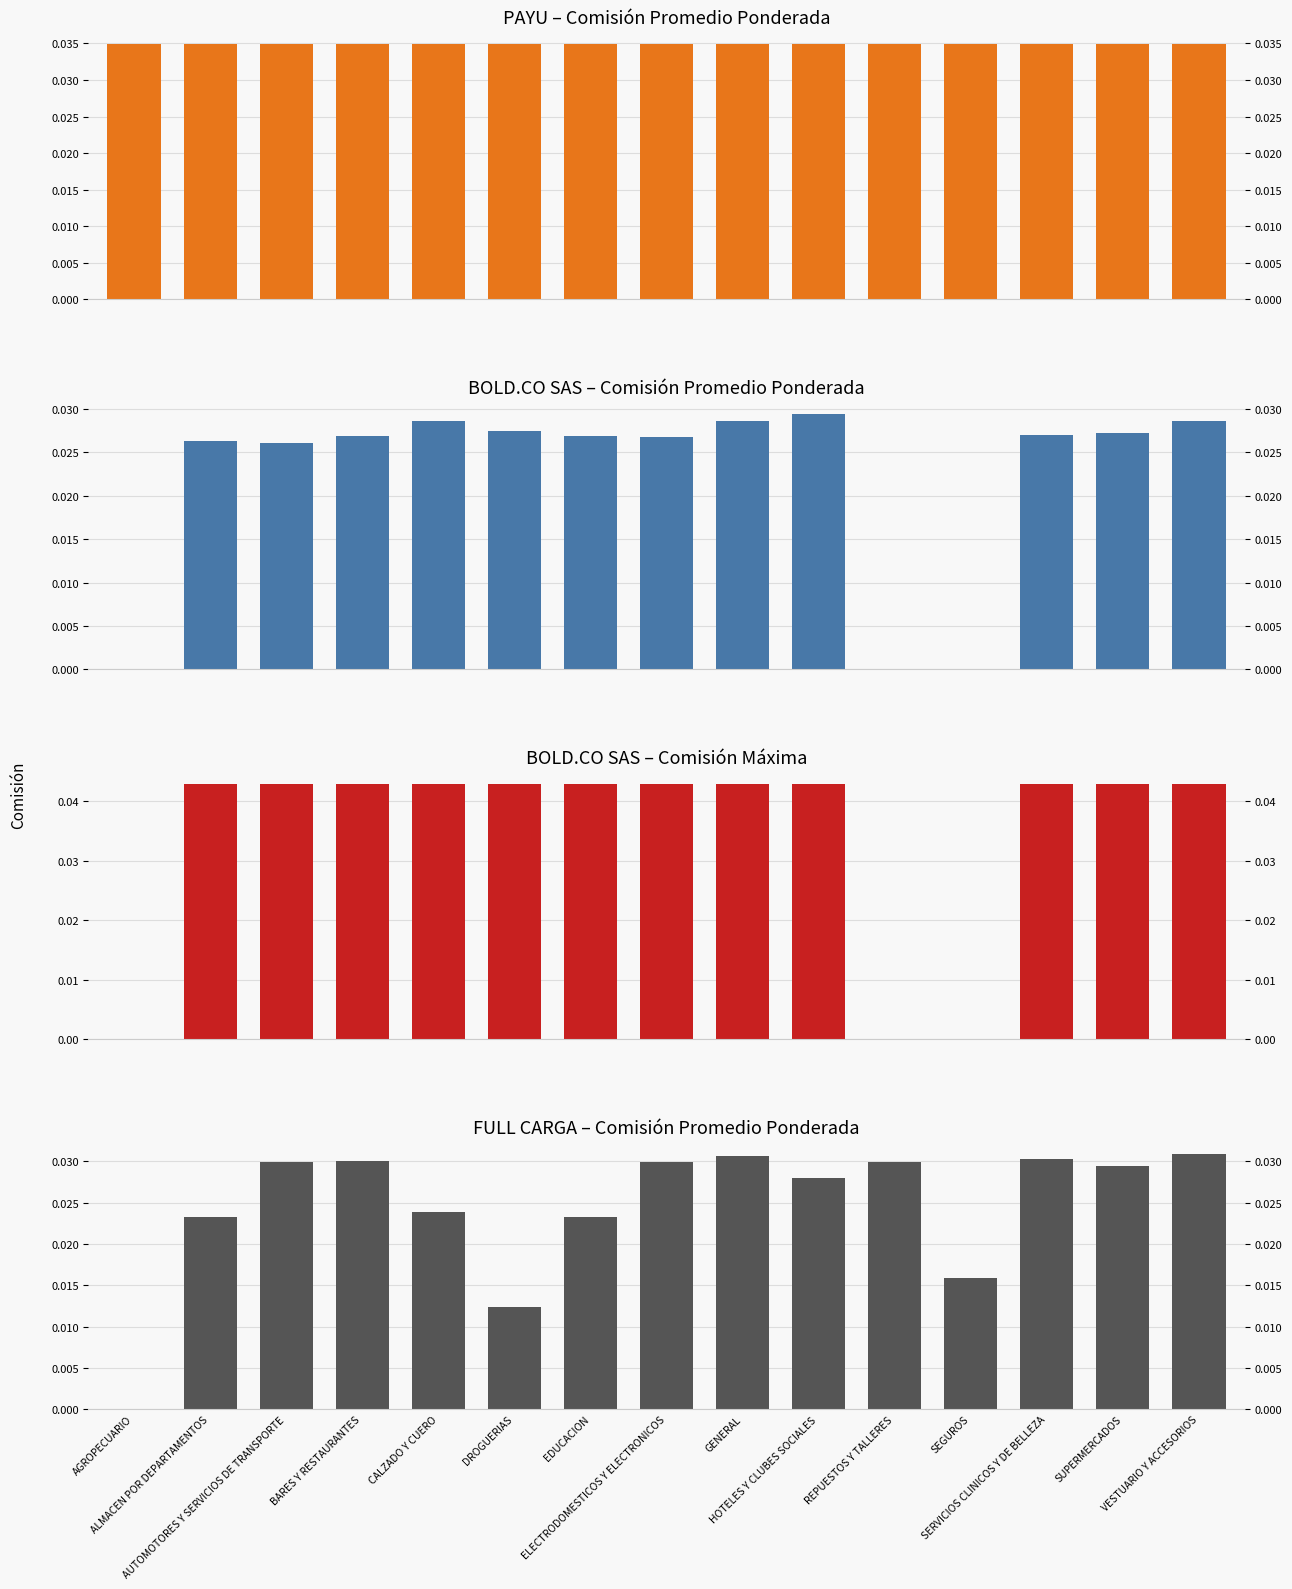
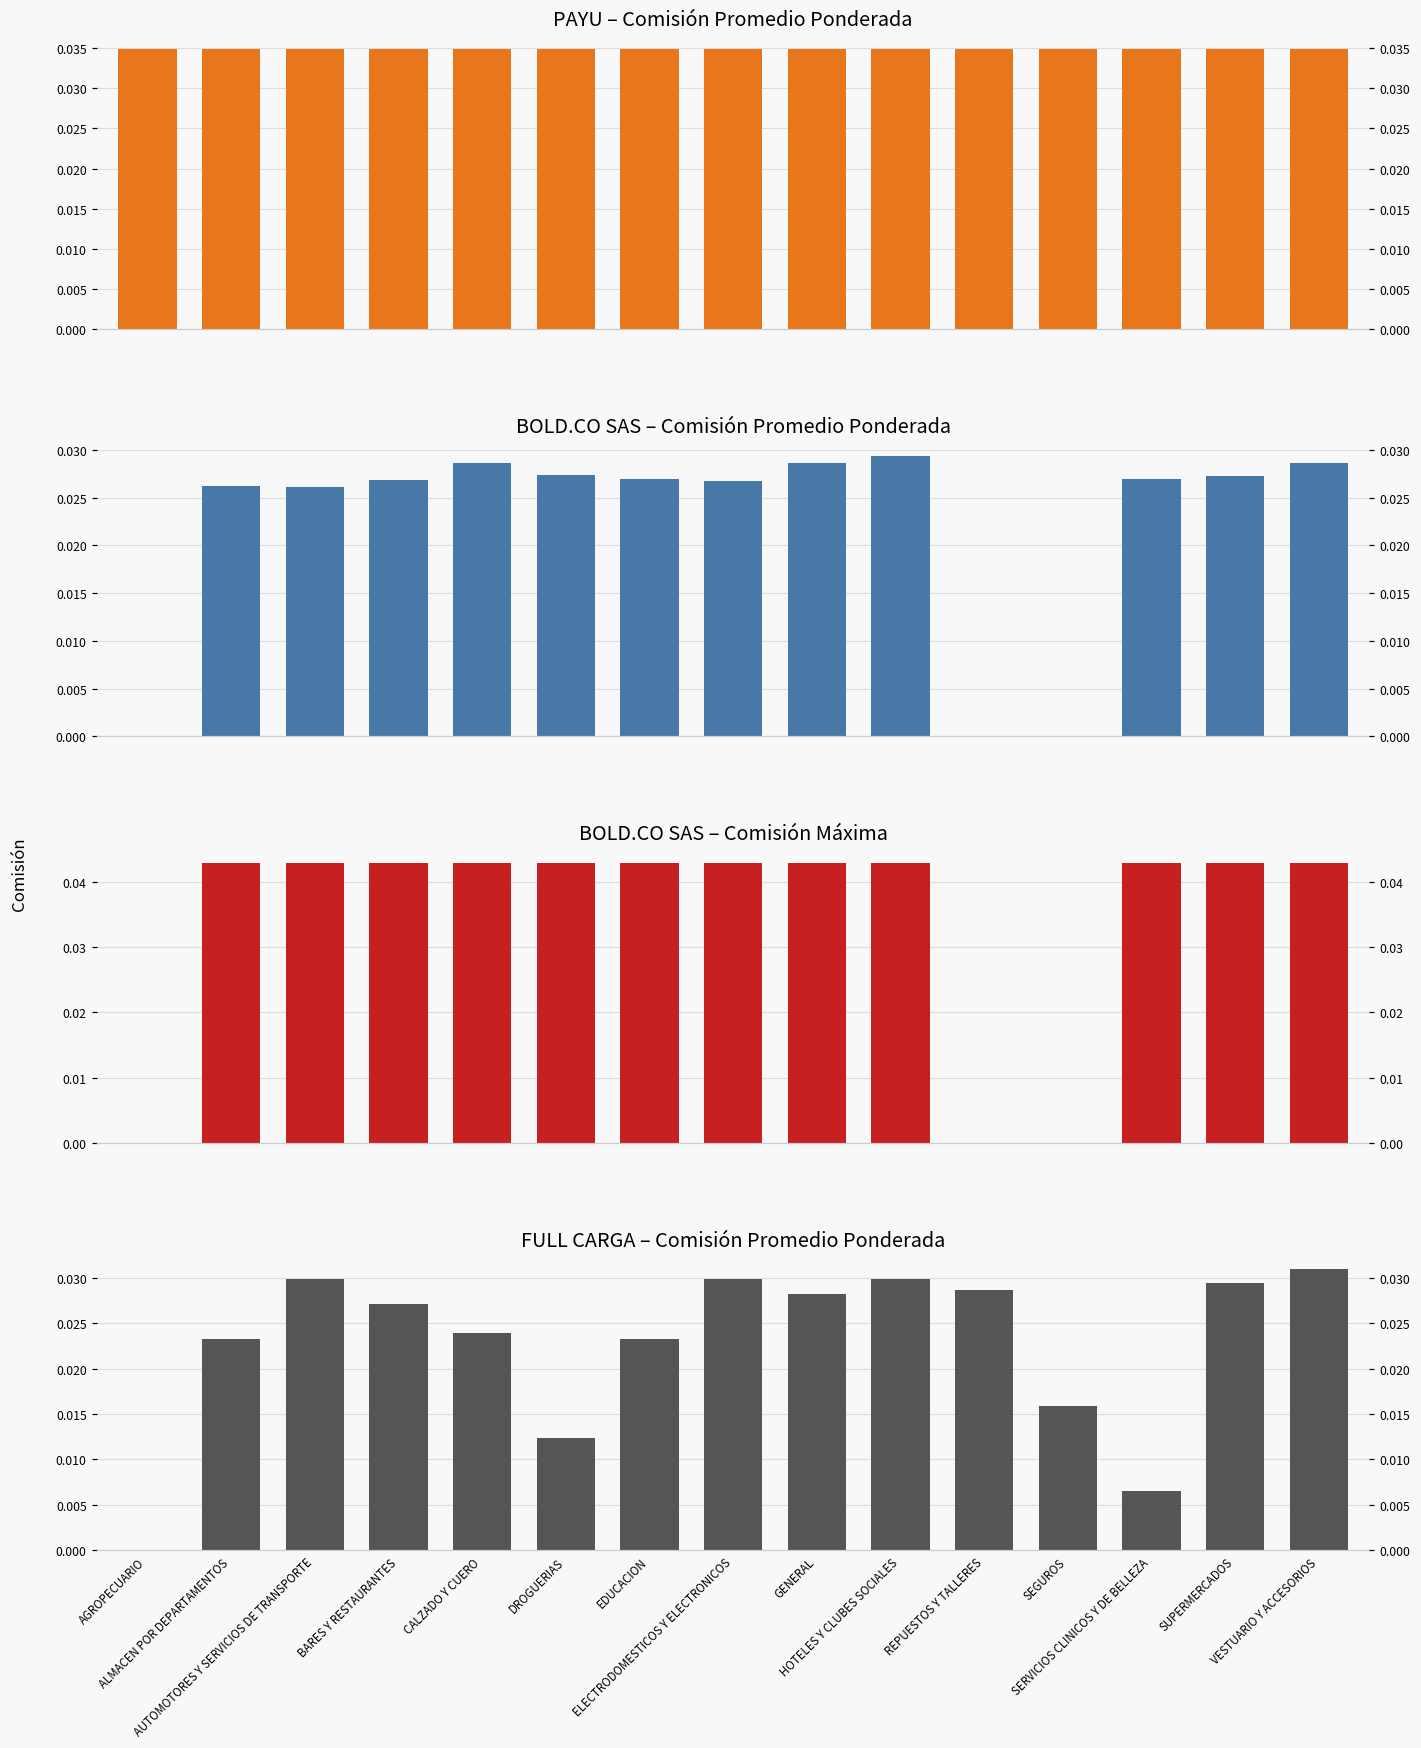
  {
    "FULL CARGA – Comisión Promedio Ponderada": {
      "AGROPECUARIO": 0.000,
      "ALMACEN POR DEPARTAMENTOS": 0.023,
      "AUTOMOTORES Y SERVICIOS DE TRANSPORTE": 0.030,
-     "BARES Y RESTAURANTES": 0.030,
+     "BARES Y RESTAURANTES": 0.027,
      "CALZADO Y CUERO": 0.024,
      "DROGUERIAS": 0.012,
      "EDUCACION": 0.023,
      "ELECTRODOMESTICOS Y ELECTRONICOS": 0.030,
-     "GENERAL": 0.031,
-     "HOTELES Y CLUBES SOCIALES": 0.028,
-     "REPUESTOS Y TALLERES": 0.030,
+     "GENERAL": 0.028,
+     "HOTELES Y CLUBES SOCIALES": 0.030,
+     "REPUESTOS Y TALLERES": 0.029,
      "SEGUROS": 0.016,
-     "SERVICIOS CLINICOS Y DE BELLEZA": 0.030,
+     "SERVICIOS CLINICOS Y DE BELLEZA": 0.007,
      "SUPERMERCADOS": 0.029,
      "VESTUARIO Y ACCESORIOS": 0.031
    }
  }
